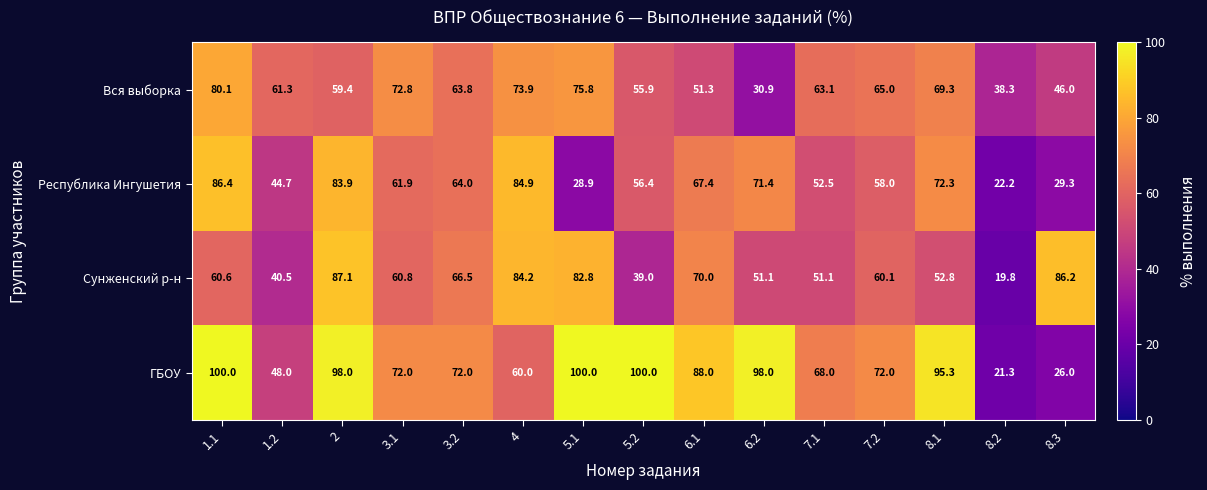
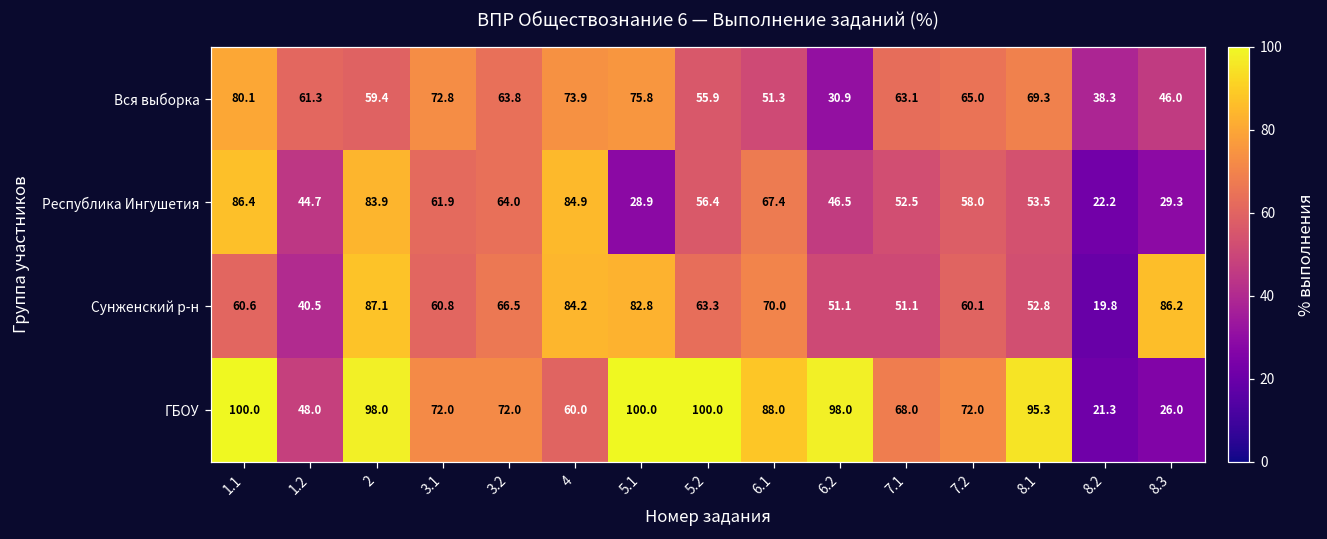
  {
    "Вся выборка": {
      "1.1": 80.1,
      "1.2": 61.3,
      "2": 59.4,
      "3.1": 72.8,
      "3.2": 63.8,
      "4": 73.9,
      "5.1": 75.8,
      "5.2": 55.9,
      "6.1": 51.3,
      "6.2": 30.9,
      "7.1": 63.1,
      "7.2": 65.0,
      "8.1": 69.3,
      "8.2": 38.3,
      "8.3": 46.0
    },
    "Республика Ингушетия": {
      "1.1": 86.4,
      "1.2": 44.7,
      "2": 83.9,
      "3.1": 61.9,
      "3.2": 64.0,
      "4": 84.9,
      "5.1": 28.9,
      "5.2": 56.4,
      "6.1": 67.4,
-     "6.2": 71.4,
+     "6.2": 46.5,
      "7.1": 52.5,
      "7.2": 58.0,
-     "8.1": 72.3,
+     "8.1": 53.5,
      "8.2": 22.2,
      "8.3": 29.3
    },
    "Сунженский р-н": {
      "1.1": 60.6,
      "1.2": 40.5,
      "2": 87.1,
      "3.1": 60.8,
      "3.2": 66.5,
      "4": 84.2,
      "5.1": 82.8,
-     "5.2": 39.0,
+     "5.2": 63.3,
      "6.1": 70.0,
      "6.2": 51.1,
      "7.1": 51.1,
      "7.2": 60.1,
      "8.1": 52.8,
      "8.2": 19.8,
      "8.3": 86.2
    },
    "ГБОУ": {
      "1.1": 100.0,
      "1.2": 48.0,
      "2": 98.0,
      "3.1": 72.0,
      "3.2": 72.0,
      "4": 60.0,
      "5.1": 100.0,
      "5.2": 100.0,
      "6.1": 88.0,
      "6.2": 98.0,
      "7.1": 68.0,
      "7.2": 72.0,
      "8.1": 95.3,
      "8.2": 21.3,
      "8.3": 26.0
    }
  }
